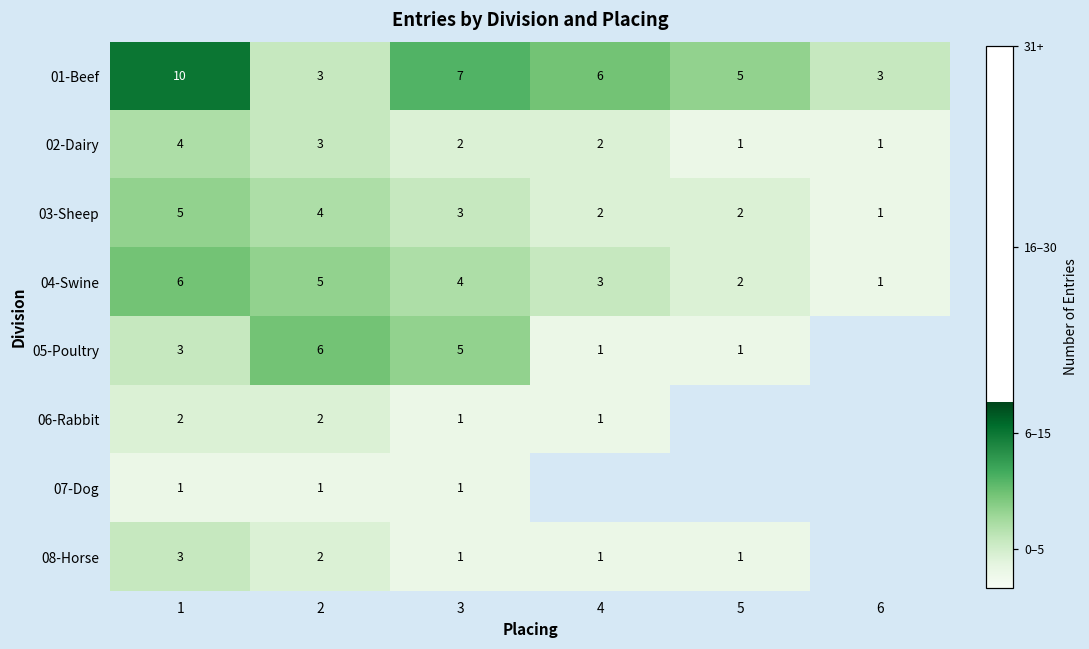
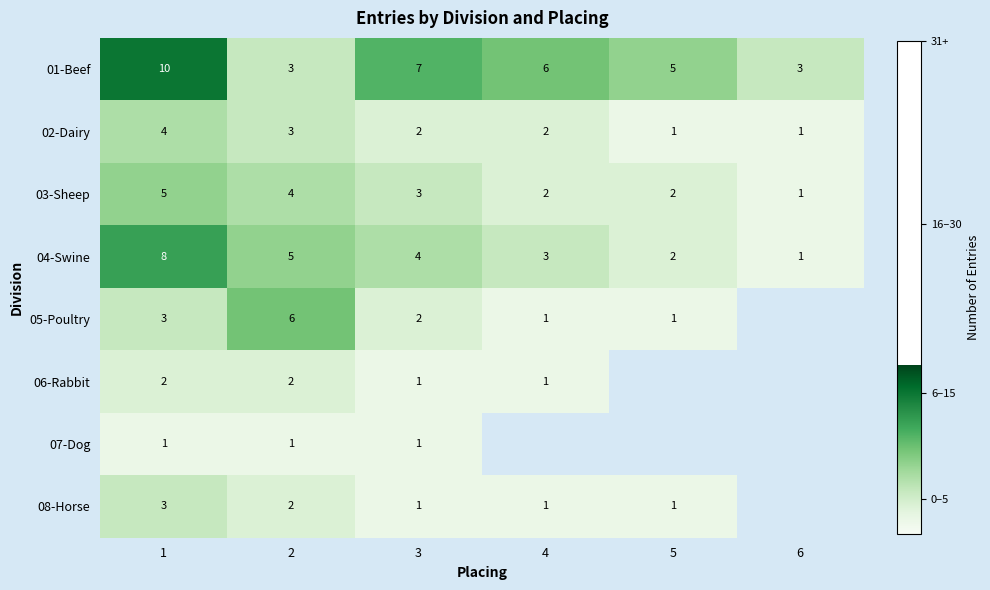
  {
    "01-Beef": {
      "1": 10,
      "2": 3,
      "3": 7,
      "4": 6,
      "5": 5,
      "6": 3
    },
    "02-Dairy": {
      "1": 4,
      "2": 3,
      "3": 2,
      "4": 2,
      "5": 1,
      "6": 1
    },
    "03-Sheep": {
      "1": 5,
      "2": 4,
      "3": 3,
      "4": 2,
      "5": 2,
      "6": 1
    },
    "04-Swine": {
-     "1": 6,
+     "1": 8,
      "2": 5,
      "3": 4,
      "4": 3,
      "5": 2,
      "6": 1
    },
    "05-Poultry": {
      "1": 3,
      "2": 6,
-     "3": 5,
+     "3": 2,
      "4": 1,
      "5": 1
    },
    "06-Rabbit": {
      "1": 2,
      "2": 2,
      "3": 1,
      "4": 1
    },
    "07-Dog": {
      "1": 1,
      "2": 1,
      "3": 1
    },
    "08-Horse": {
      "1": 3,
      "2": 2,
      "3": 1,
      "4": 1,
      "5": 1
    }
  }
